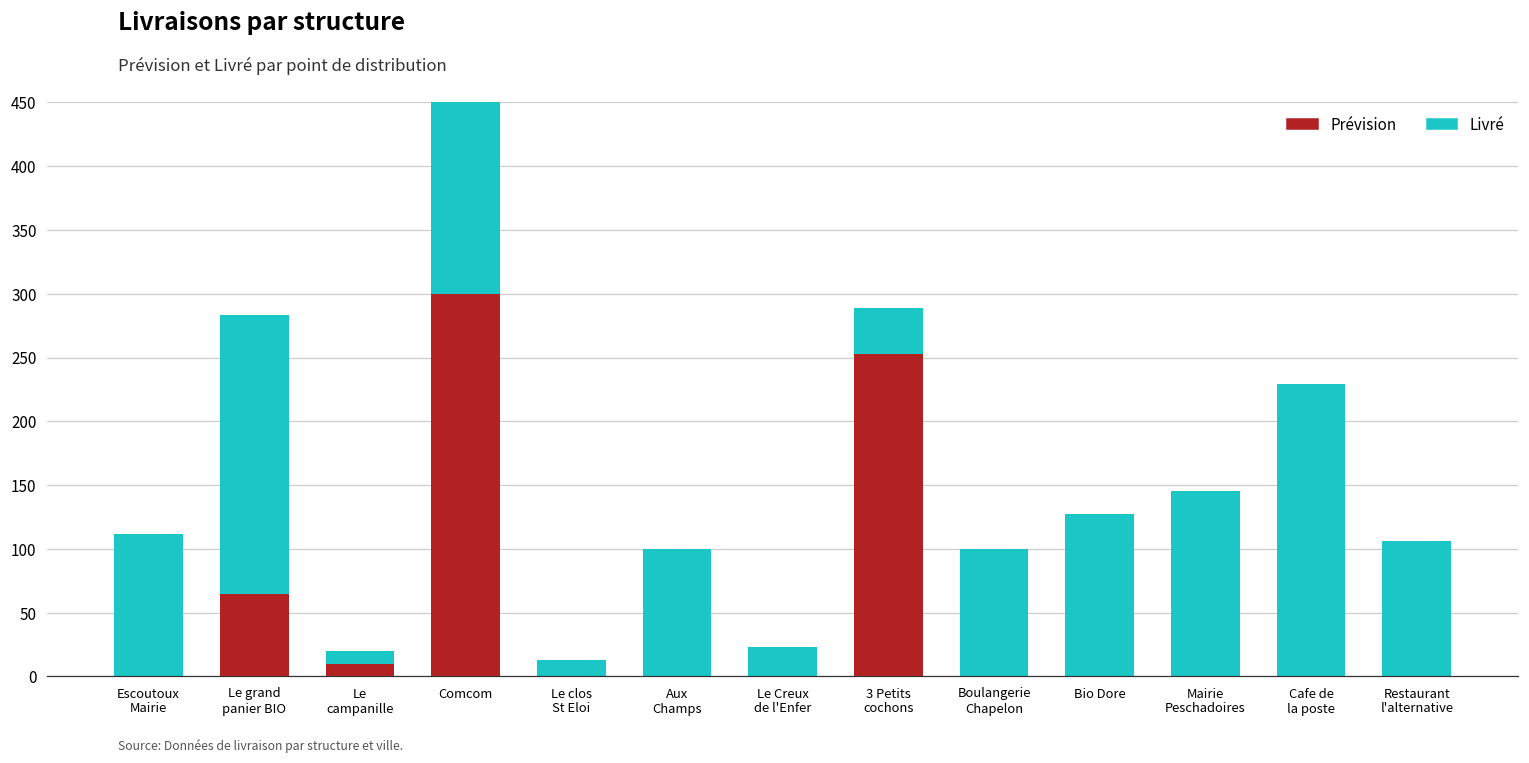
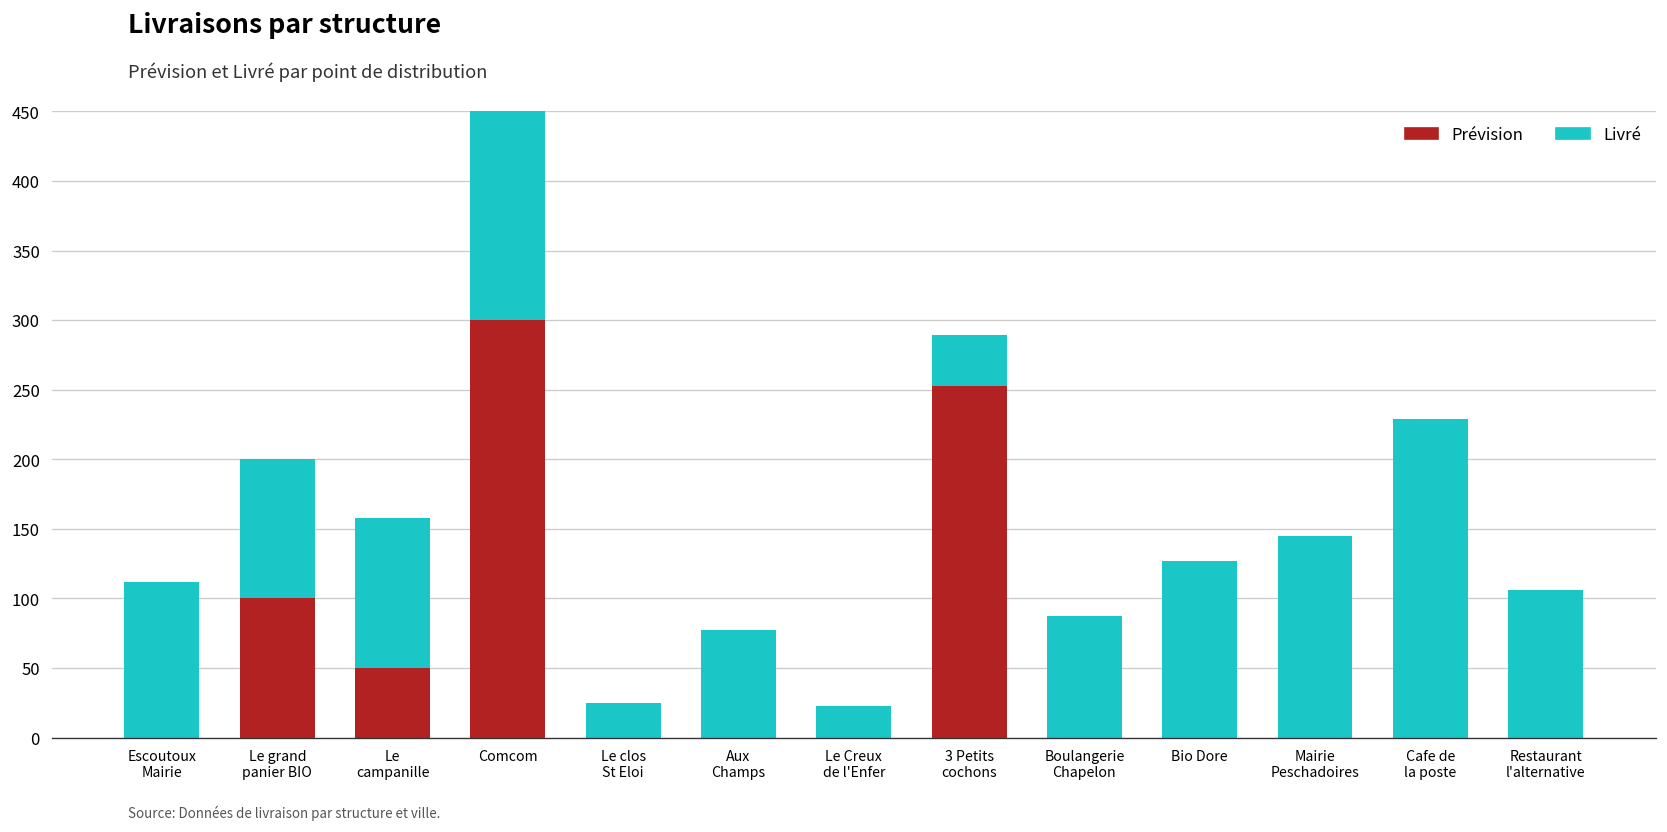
  {
    "Prévision": {
      "Escoutoux Mairie": 0,
-     "Le grand panier BIO": 65,
-     "Le campanille": 10,
+     "Le grand panier BIO": 100,
+     "Le campanille": 50,
      "Comcom": 300,
      "Le clos St Eloi": 0,
      "Aux Champs": 0,
      "Le Creux de l'Enfer": 0,
      "3 Petits cochons": 253,
      "Boulangerie Chapelon": 0,
      "Bio Dore": 0,
      "Mairie Peschadoires": 0,
      "Cafe de la poste": 0,
      "Restaurant l'alternative": 0
    },
    "Livré": {
      "Escoutoux Mairie": 112,
-     "Le grand panier BIO": 218,
-     "Le campanille": 10,
-     "Le clos St Eloi": 13,
-     "Aux Champs": 100,
+     "Le grand panier BIO": 100,
+     "Le campanille": 108,
+     "Le clos St Eloi": 25,
+     "Aux Champs": 77,
      "Le Creux de l'Enfer": 23,
      "3 Petits cochons": 36,
-     "Boulangerie Chapelon": 100,
+     "Boulangerie Chapelon": 87,
      "Bio Dore": 127,
      "Mairie Peschadoires": 145,
      "Cafe de la poste": 229,
      "Restaurant l'alternative": 106
    }
  }
